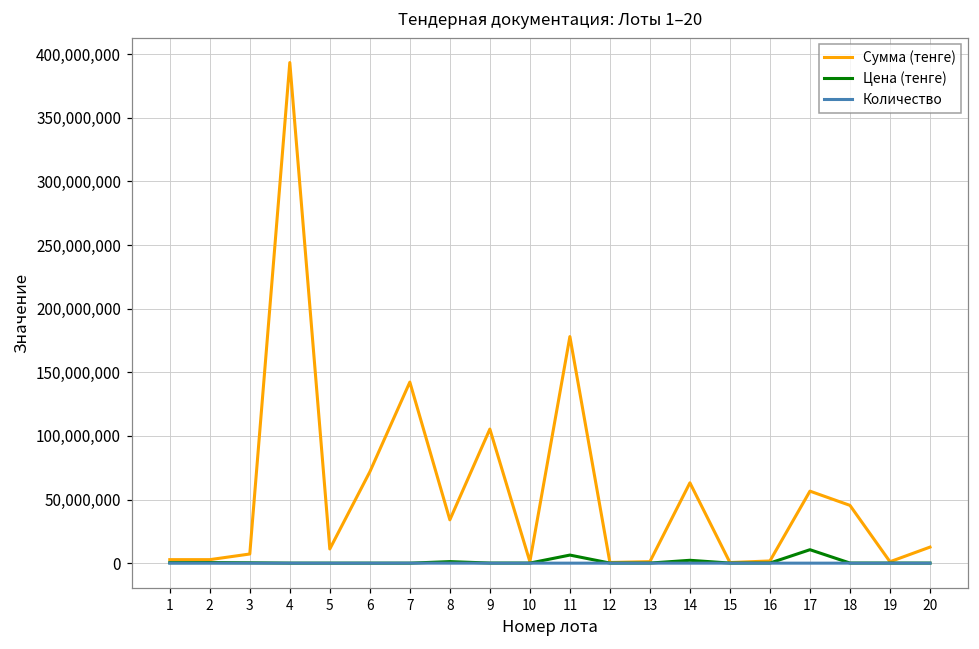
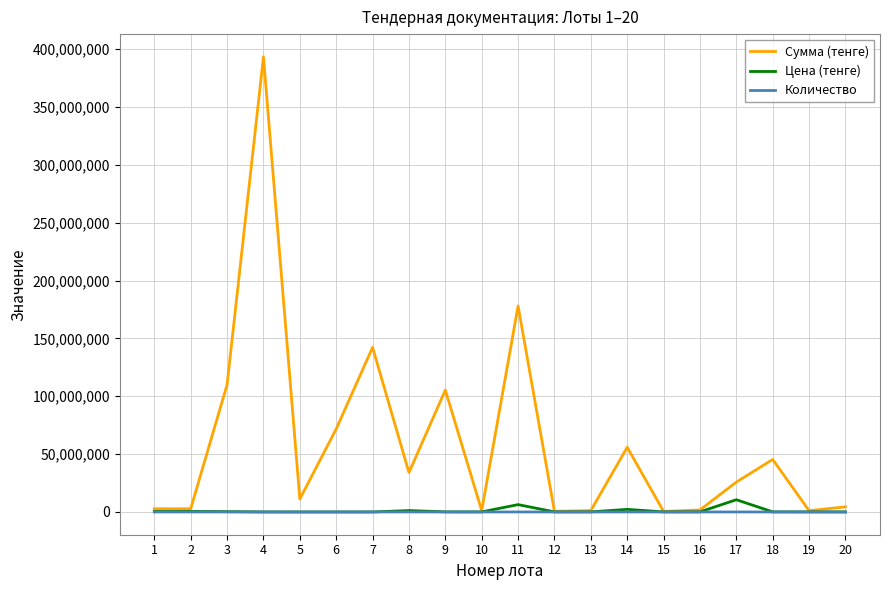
  {
    "Сумма (тенге)": {
      "1": "3,000,000",
      "2": "3,000,000",
-     "3": "7,000,000",
+     "3": "110,000,000",
      "4": "393,000,000",
      "5": "11,000,000",
      "6": "72,000,000",
      "7": "142,000,000",
      "8": "34,000,000",
      "9": "105,000,000",
      "11": "178,000,000",
-     "14": "63,000,000",
-     "17": "57,000,000",
+     "14": "56,000,000",
+     "17": "26,000,000",
      "18": "45,000,000",
-     "20": "13,000,000"
+     "20": "4,000,000"
    },
    "Цена (тенге)": {
      "11": "6,000,000",
      "14": "2,000,000",
      "17": "11,000,000"
    },
    "Количество": {
      "11": "0",
      "14": "0",
      "17": "0"
    }
  }
